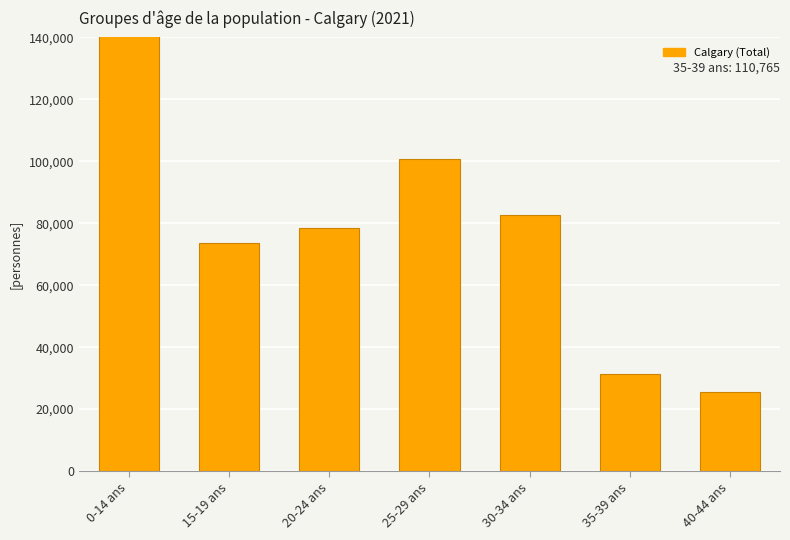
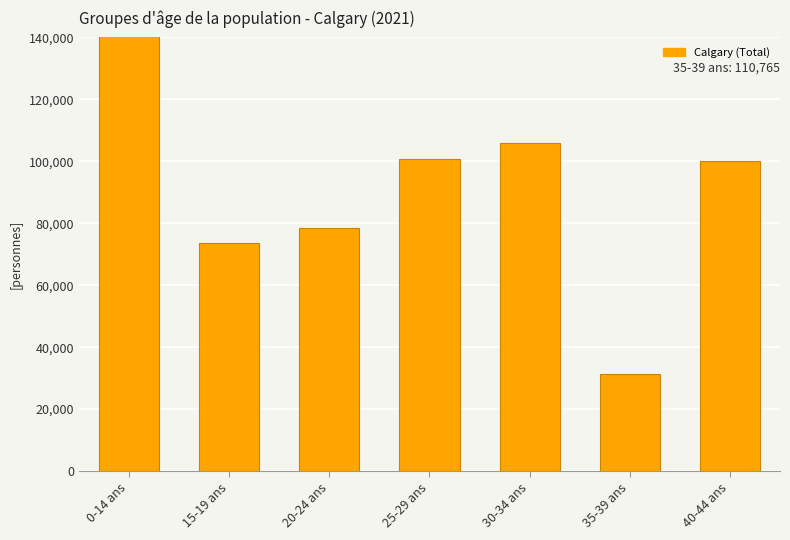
  {
    "15-19 ans": "73,000",
    "20-24 ans": "78,000",
    "25-29 ans": "101,000",
-   "30-34 ans": "83,000",
+   "30-34 ans": "106,000",
    "35-39 ans": "31,000",
-   "40-44 ans": "26,000"
+   "40-44 ans": "100,000"
  }
